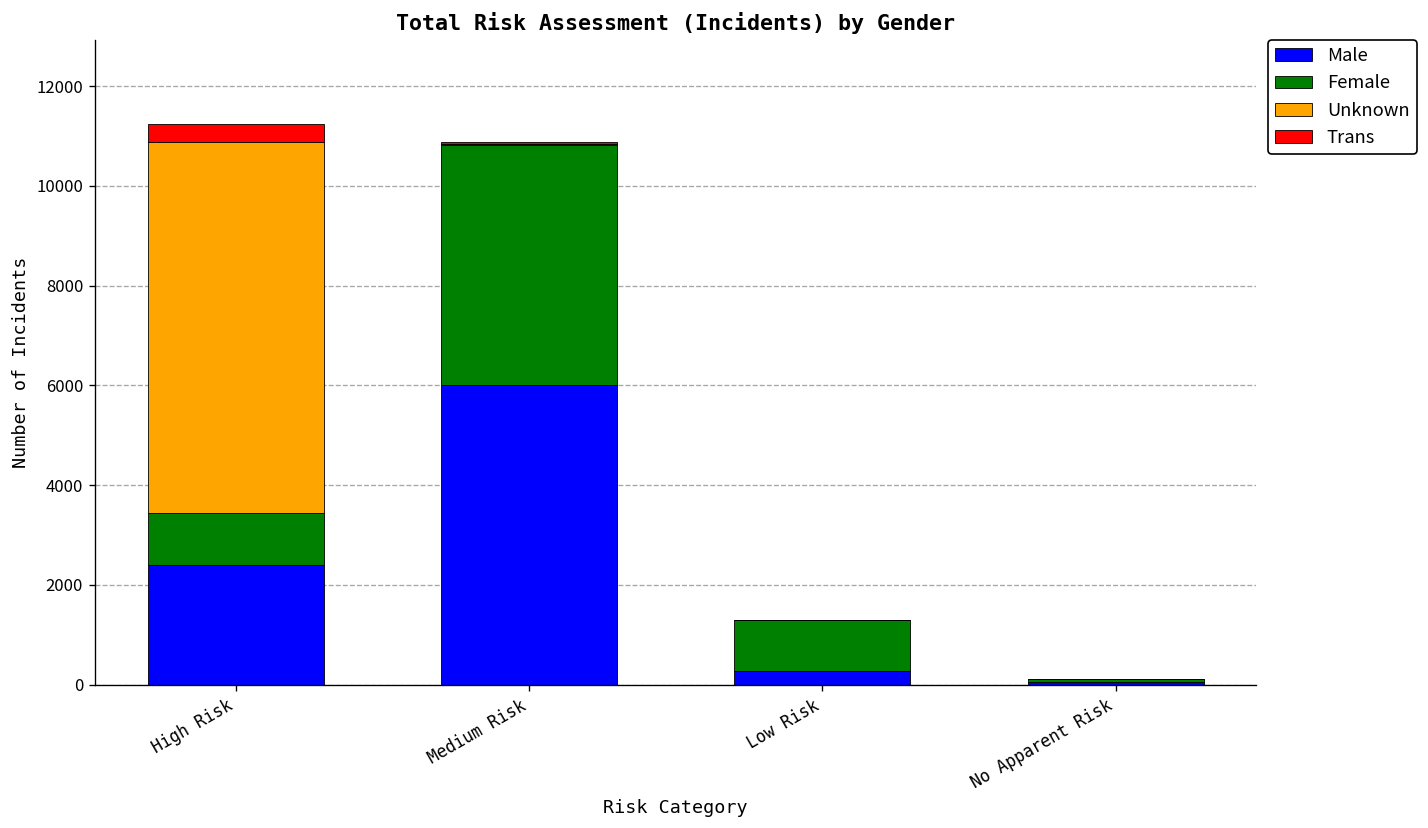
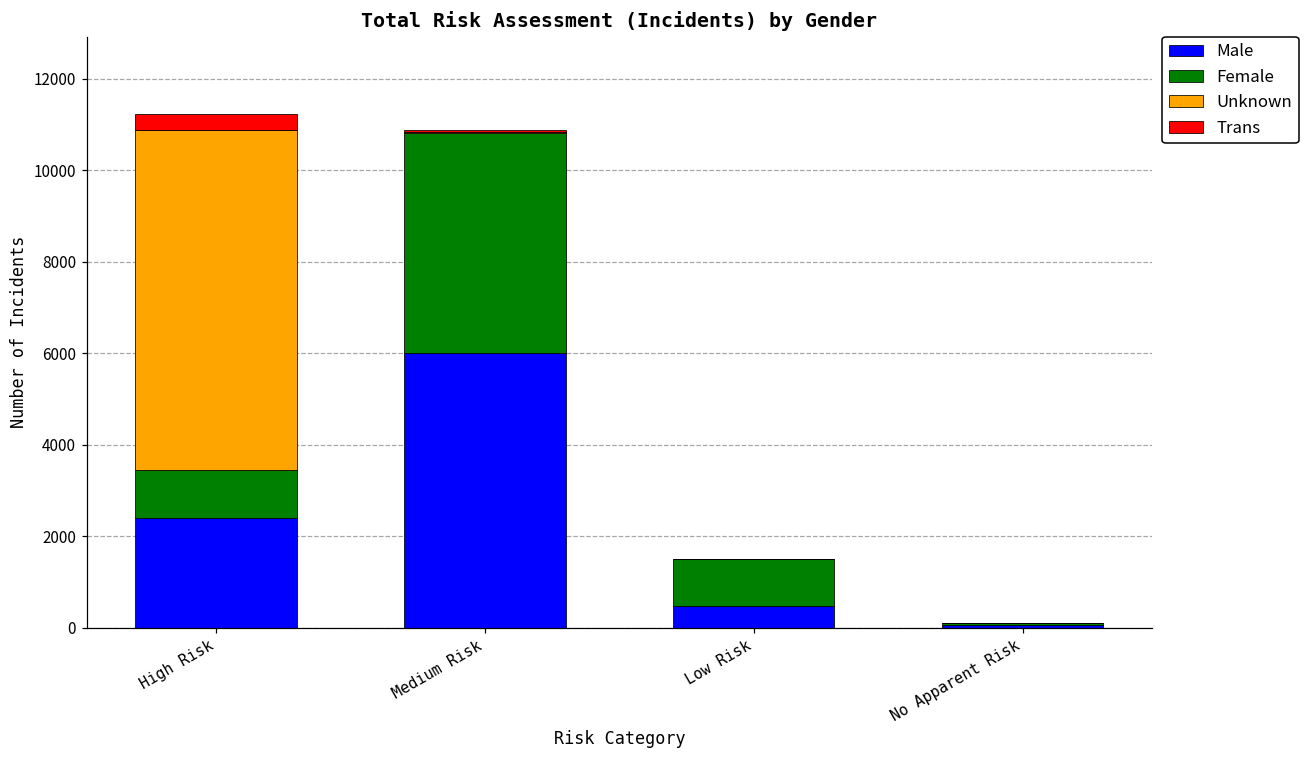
  {
    "Male": {
      "High Risk": 2400,
      "Medium Risk": 6000,
-     "Low Risk": 300
+     "Low Risk": 500
    },
    "Female": {
      "High Risk": 1000,
      "Medium Risk": 4800,
      "Low Risk": 1000
    },
    "Unknown": {
      "High Risk": 7400,
      "No Apparent Risk": 0
    },
    "Trans": {
      "High Risk": 400
    }
  }
